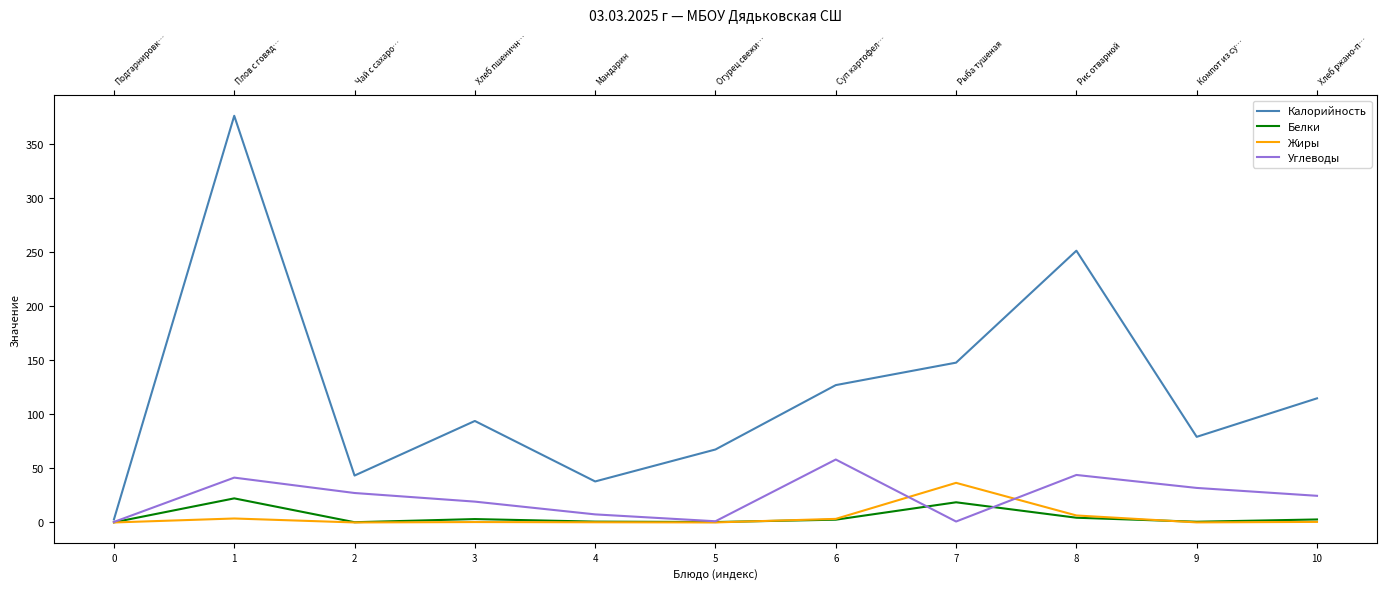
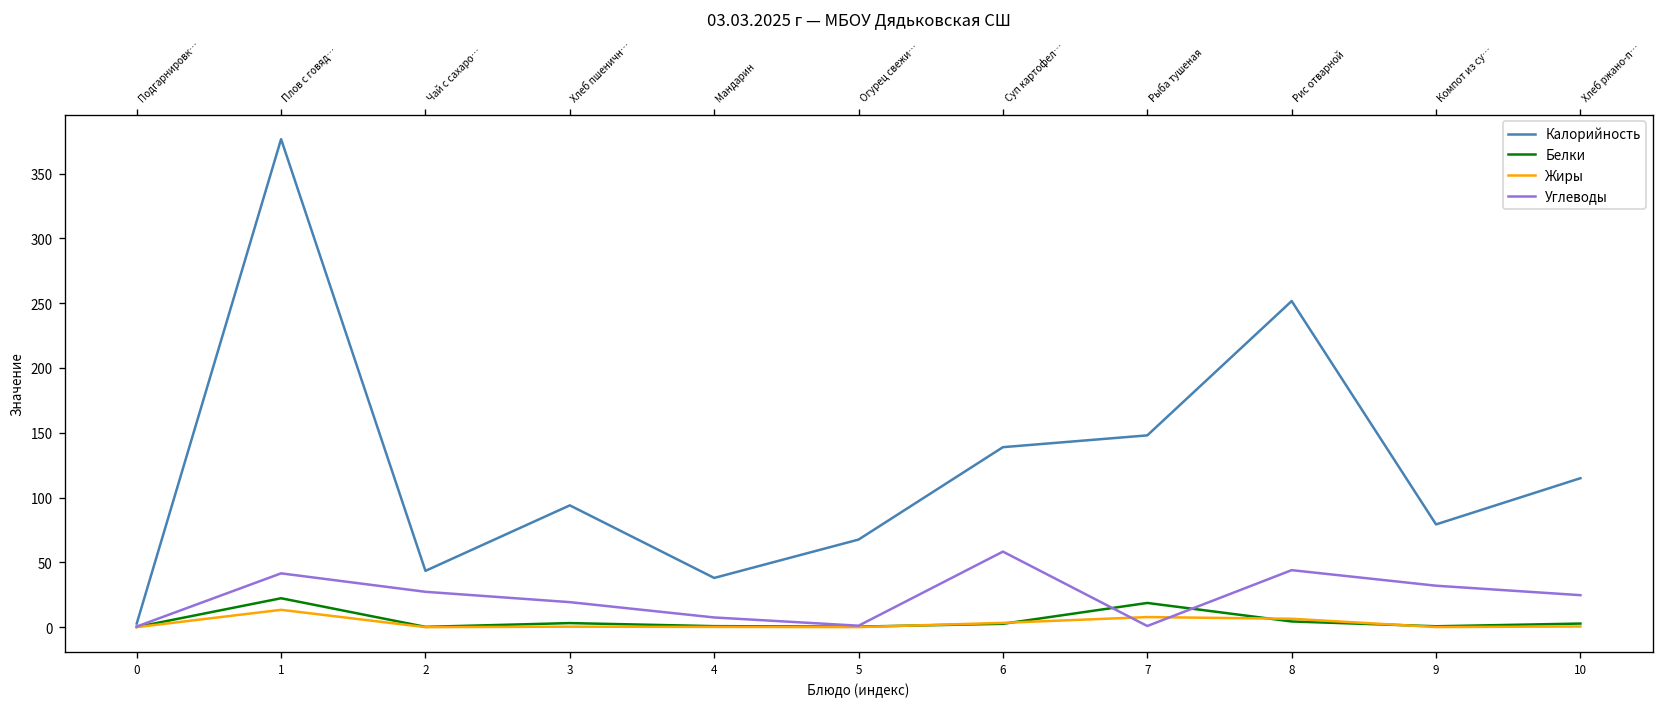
  {
    "Калорийность": {
      "1": 377,
      "2": 43,
      "3": 94,
      "4": 38,
      "5": 68,
-     "6": 127,
+     "6": 139,
      "7": 148,
      "8": 252,
      "9": 79,
      "10": 115
    },
    "Белки": {
      "1": 22,
      "3": 3,
      "7": 19
    },
    "Жиры": {
-     "1": 4,
+     "1": 13,
      "3": 0,
-     "7": 37
+     "7": 8
    },
    "Углеводы": {
      "1": 42,
      "2": 27,
      "3": 19,
      "4": 8,
      "6": 58,
      "7": 1,
      "8": 44,
      "9": 32,
      "10": 25
    }
  }
